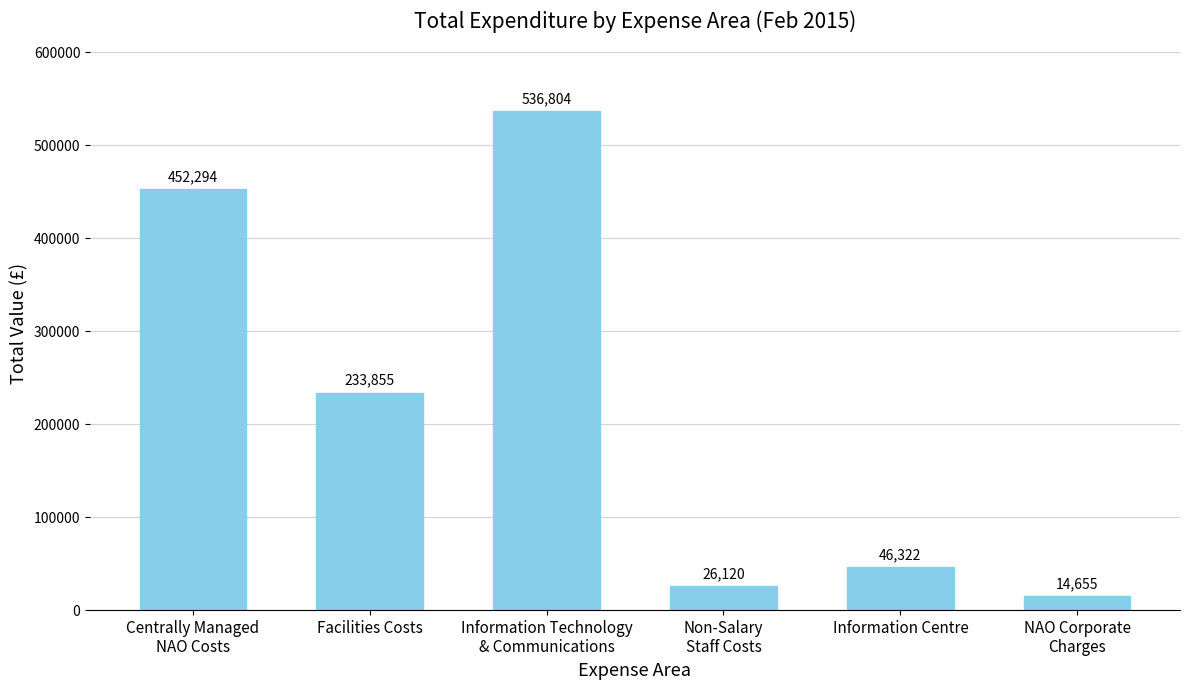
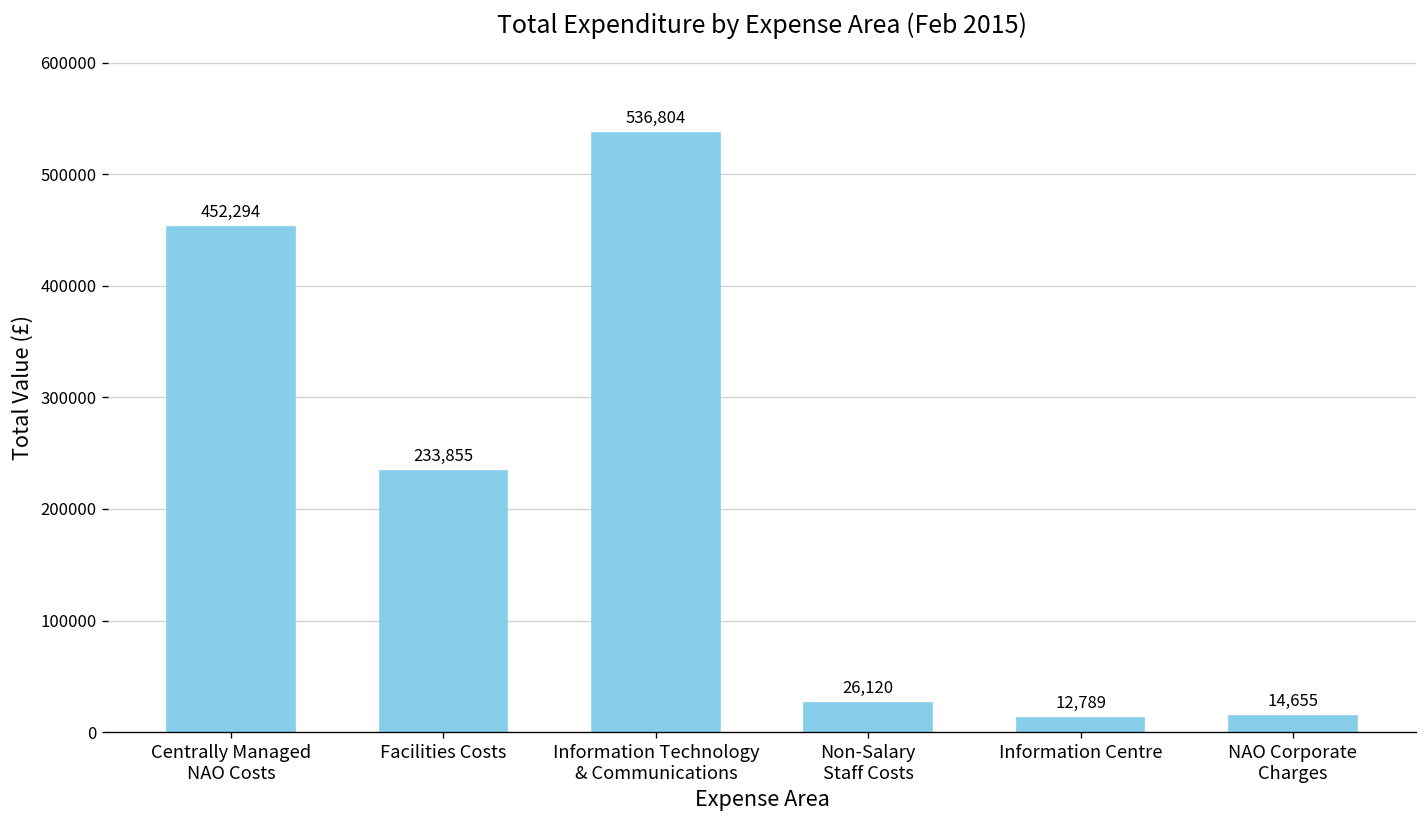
  {
    "Centrally Managed NAO Costs": "452,294",
    "Facilities Costs": "233,855",
    "Information Technology & Communications": "536,804",
    "Non-Salary Staff Costs": "26,120",
-   "Information Centre": "46,322",
+   "Information Centre": "12,789",
    "NAO Corporate Charges": "14,655"
  }
